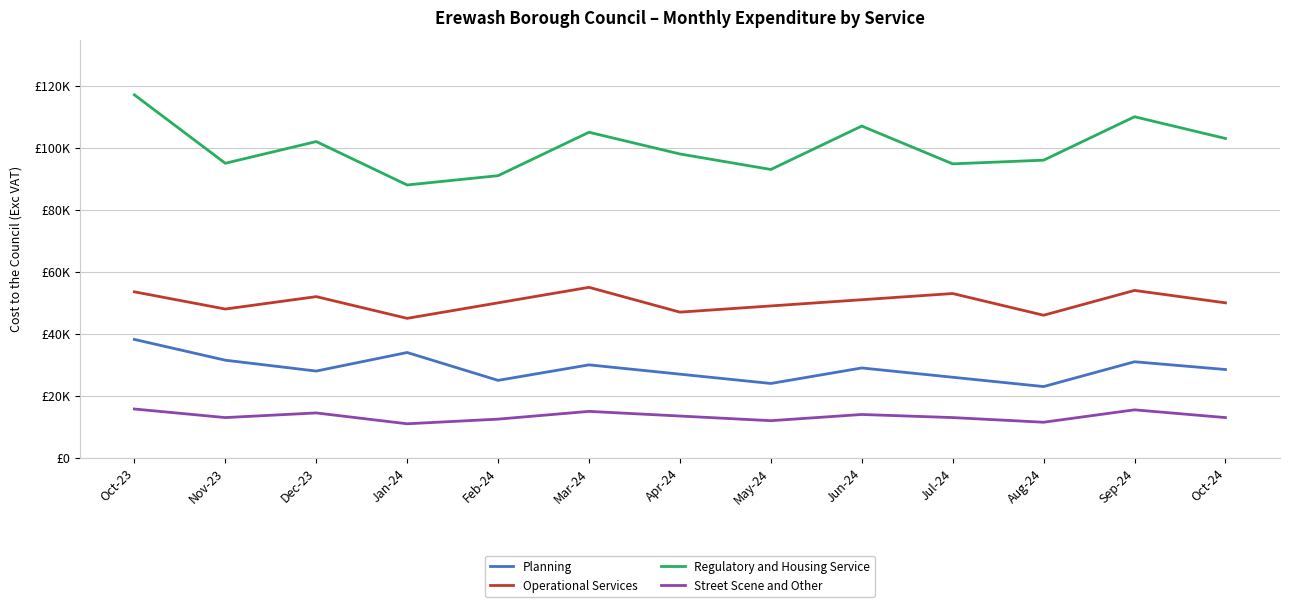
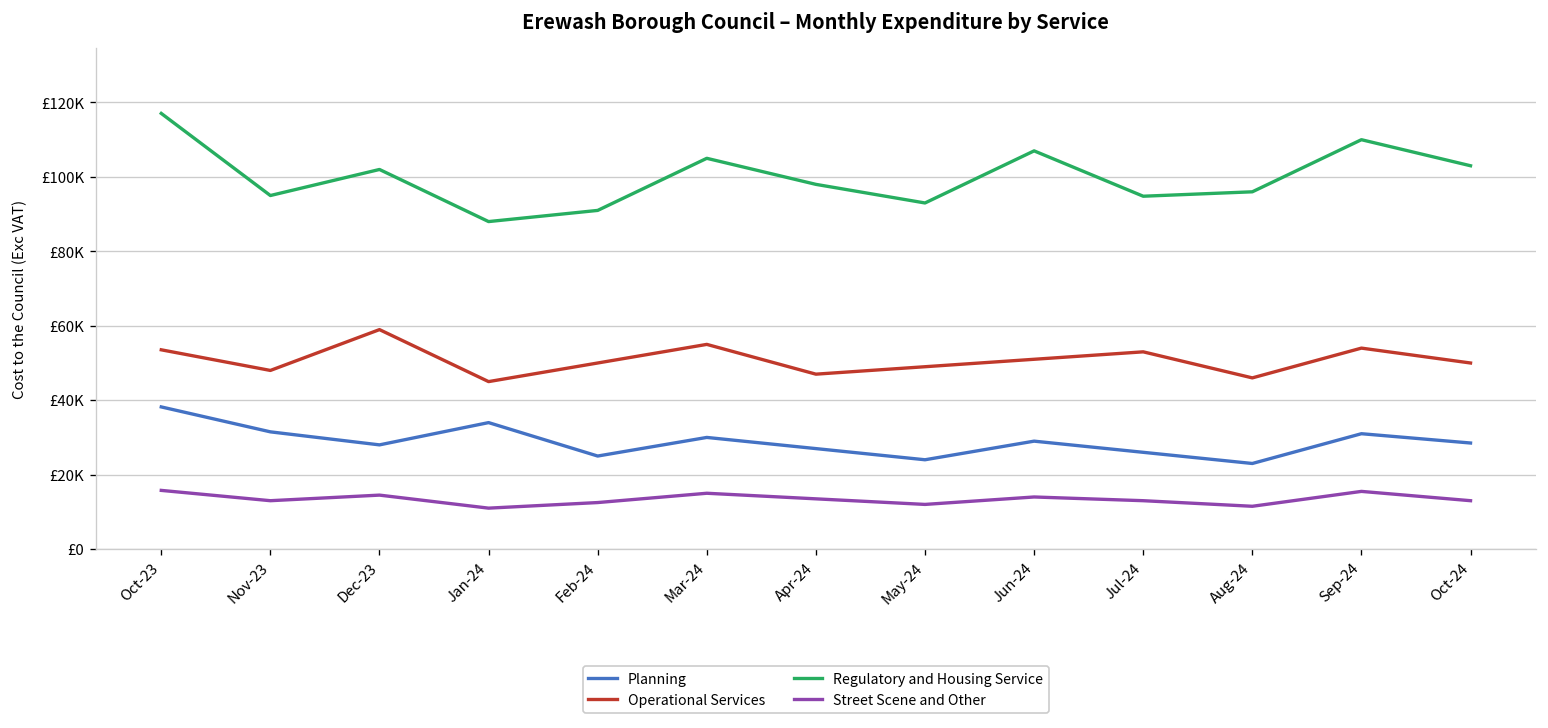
  {
    "Planning": {
      "Oct-23": "£38000",
      "Nov-23": "£32000",
      "Dec-23": "£28000",
      "Jan-24": "£34000",
      "Feb-24": "£25000",
      "Mar-24": "£30000",
      "Apr-24": "£27000",
      "May-24": "£24000",
      "Jun-24": "£29000",
      "Jul-24": "£26000",
      "Aug-24": "£23000",
      "Sep-24": "£31000",
      "Oct-24": "£29000"
    },
    "Operational Services": {
      "Oct-23": "£54000",
      "Nov-23": "£48000",
-     "Dec-23": "£52000",
+     "Dec-23": "£59000",
      "Jan-24": "£45000",
      "Feb-24": "£50000",
      "Mar-24": "£55000",
      "Apr-24": "£47000",
      "May-24": "£49000",
      "Jun-24": "£51000",
      "Jul-24": "£53000",
      "Aug-24": "£46000",
      "Sep-24": "£54000",
      "Oct-24": "£50000"
    },
    "Regulatory and Housing Service": {
      "Oct-23": "£117000",
      "Nov-23": "£95000",
      "Dec-23": "£102000",
      "Jan-24": "£88000",
      "Feb-24": "£91000",
      "Mar-24": "£105000",
      "Apr-24": "£98000",
      "May-24": "£93000",
      "Jun-24": "£107000",
      "Jul-24": "£95000",
      "Aug-24": "£96000",
      "Sep-24": "£110000",
      "Oct-24": "£103000"
    },
    "Street Scene and Other": {
      "Oct-23": "£16000",
      "Nov-23": "£13000",
      "Dec-23": "£15000",
      "Jan-24": "£11000",
      "Feb-24": "£13000",
      "Mar-24": "£15000",
      "Apr-24": "£14000",
      "May-24": "£12000",
      "Jun-24": "£14000",
      "Jul-24": "£13000",
      "Aug-24": "£12000",
      "Sep-24": "£16000",
      "Oct-24": "£13000"
    }
  }
